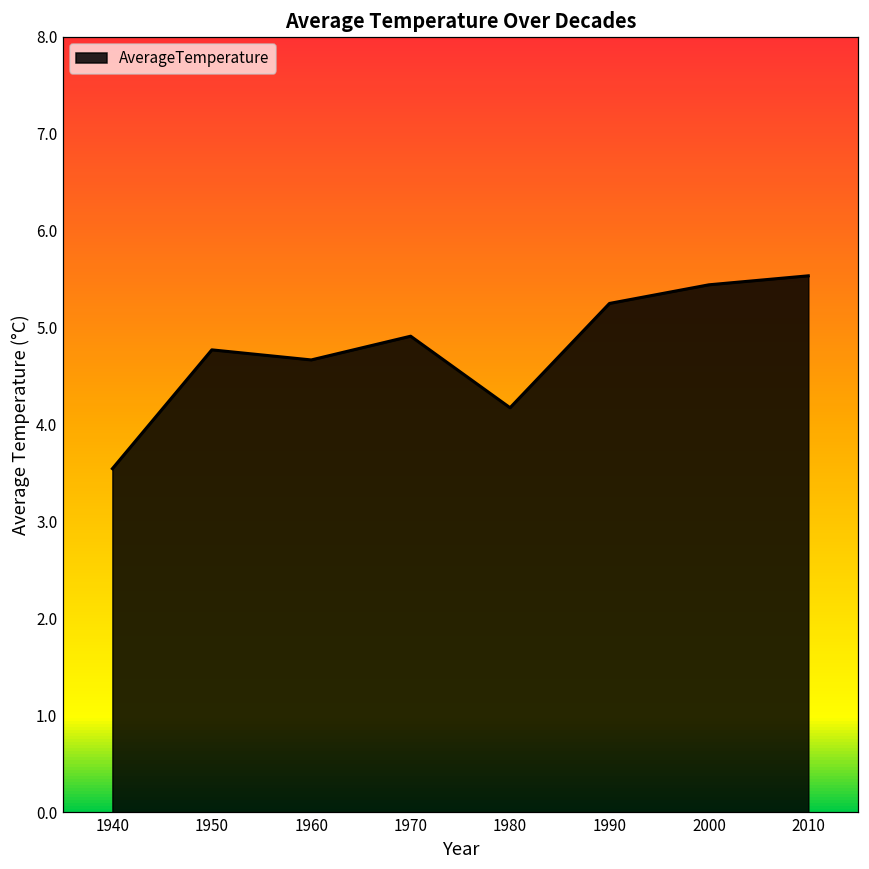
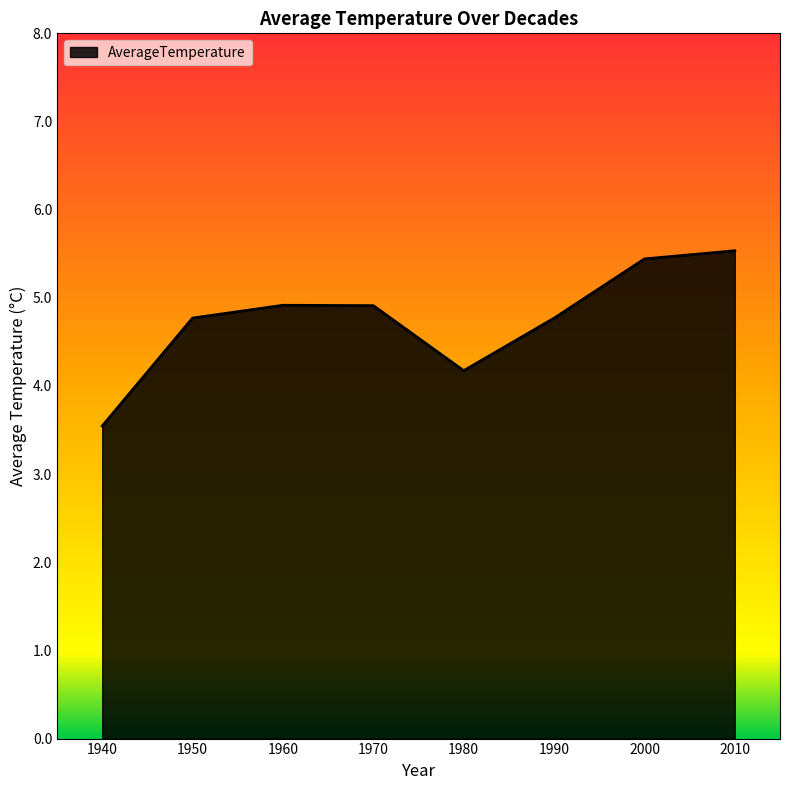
  {
    "1940": 3.5,
    "1950": 4.8,
-   "1960": 4.7,
+   "1960": 4.9,
    "1970": 4.9,
    "1980": 4.2,
-   "1990": 5.2,
+   "1990": 4.8,
    "2000": 5.4,
    "2010": 5.5
  }
